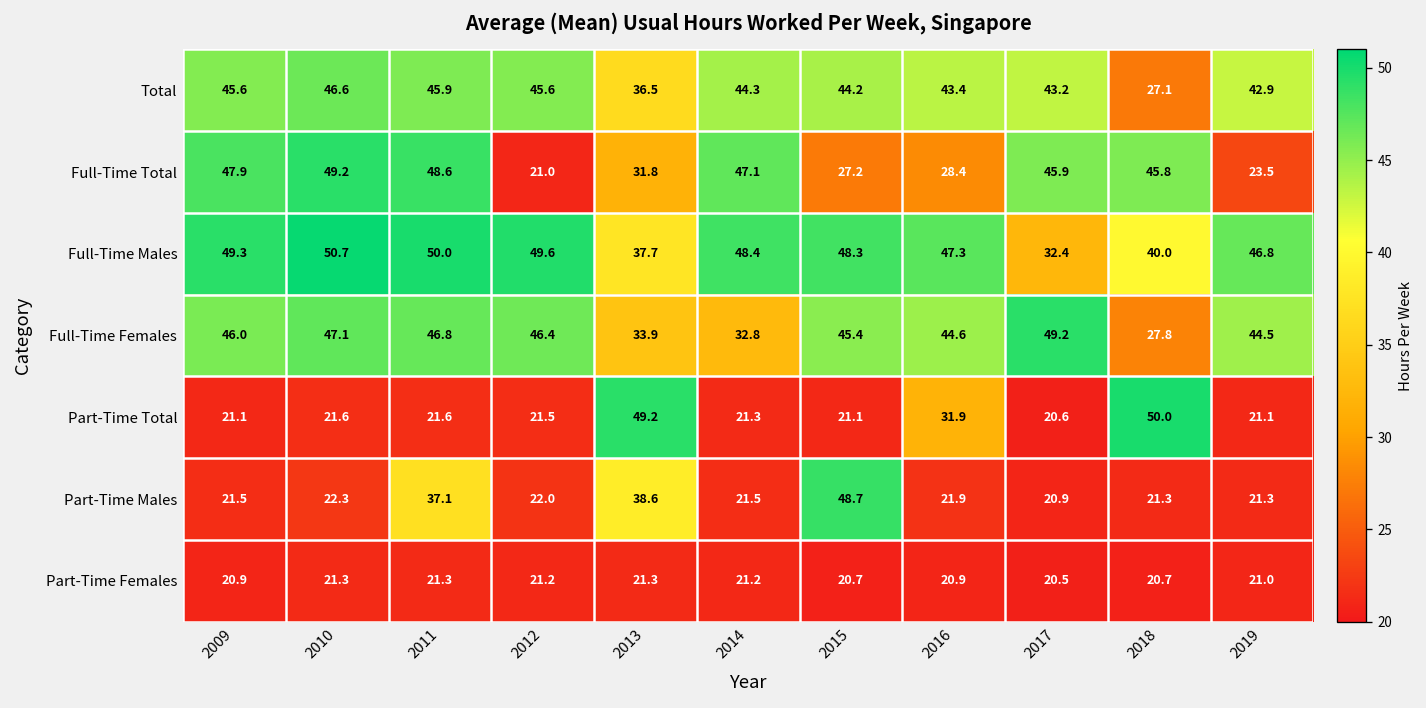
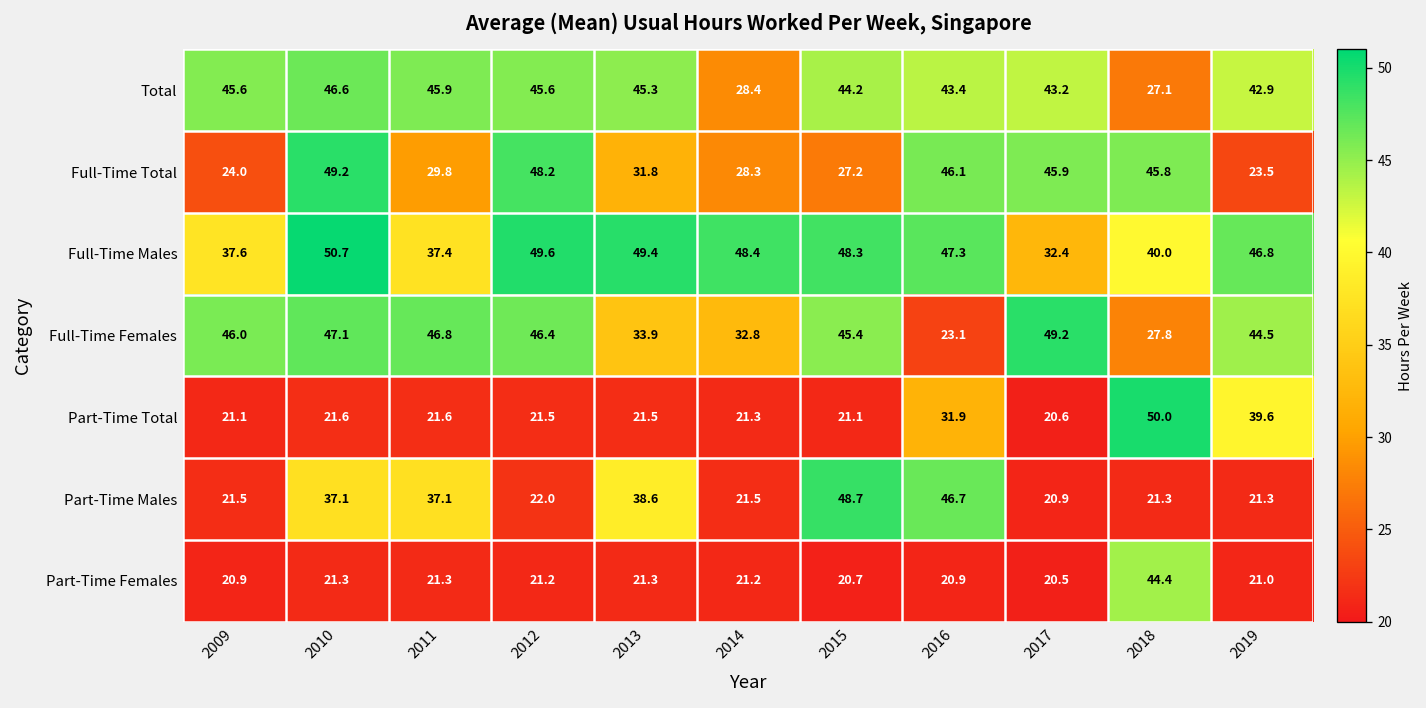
  {
    "Total": {
      "2009": 45.6,
      "2010": 46.6,
      "2011": 45.9,
      "2012": 45.6,
-     "2013": 36.5,
-     "2014": 44.3,
+     "2013": 45.3,
+     "2014": 28.4,
      "2015": 44.2,
      "2016": 43.4,
      "2017": 43.2,
      "2018": 27.1,
      "2019": 42.9
    },
    "Full-Time Total": {
-     "2009": 47.9,
+     "2009": 24.0,
      "2010": 49.2,
-     "2011": 48.6,
-     "2012": 21.0,
+     "2011": 29.8,
+     "2012": 48.2,
      "2013": 31.8,
-     "2014": 47.1,
+     "2014": 28.3,
      "2015": 27.2,
-     "2016": 28.4,
+     "2016": 46.1,
      "2017": 45.9,
      "2018": 45.8,
      "2019": 23.5
    },
    "Full-Time Males": {
-     "2009": 49.3,
+     "2009": 37.6,
      "2010": 50.7,
-     "2011": 50.0,
+     "2011": 37.4,
      "2012": 49.6,
-     "2013": 37.7,
+     "2013": 49.4,
      "2014": 48.4,
      "2015": 48.3,
      "2016": 47.3,
      "2017": 32.4,
      "2018": 40.0,
      "2019": 46.8
    },
    "Full-Time Females": {
      "2009": 46.0,
      "2010": 47.1,
      "2011": 46.8,
      "2012": 46.4,
      "2013": 33.9,
      "2014": 32.8,
      "2015": 45.4,
-     "2016": 44.6,
+     "2016": 23.1,
      "2017": 49.2,
      "2018": 27.8,
      "2019": 44.5
    },
    "Part-Time Total": {
      "2009": 21.1,
      "2010": 21.6,
      "2011": 21.6,
      "2012": 21.5,
-     "2013": 49.2,
+     "2013": 21.5,
      "2014": 21.3,
      "2015": 21.1,
      "2016": 31.9,
      "2017": 20.6,
      "2018": 50.0,
-     "2019": 21.1
+     "2019": 39.6
    },
    "Part-Time Males": {
      "2009": 21.5,
-     "2010": 22.3,
+     "2010": 37.1,
      "2011": 37.1,
      "2012": 22.0,
      "2013": 38.6,
      "2014": 21.5,
      "2015": 48.7,
-     "2016": 21.9,
+     "2016": 46.7,
      "2017": 20.9,
      "2018": 21.3,
      "2019": 21.3
    },
    "Part-Time Females": {
      "2009": 20.9,
      "2010": 21.3,
      "2011": 21.3,
      "2012": 21.2,
      "2013": 21.3,
      "2014": 21.2,
      "2015": 20.7,
      "2016": 20.9,
      "2017": 20.5,
-     "2018": 20.7,
+     "2018": 44.4,
      "2019": 21.0
    }
  }
